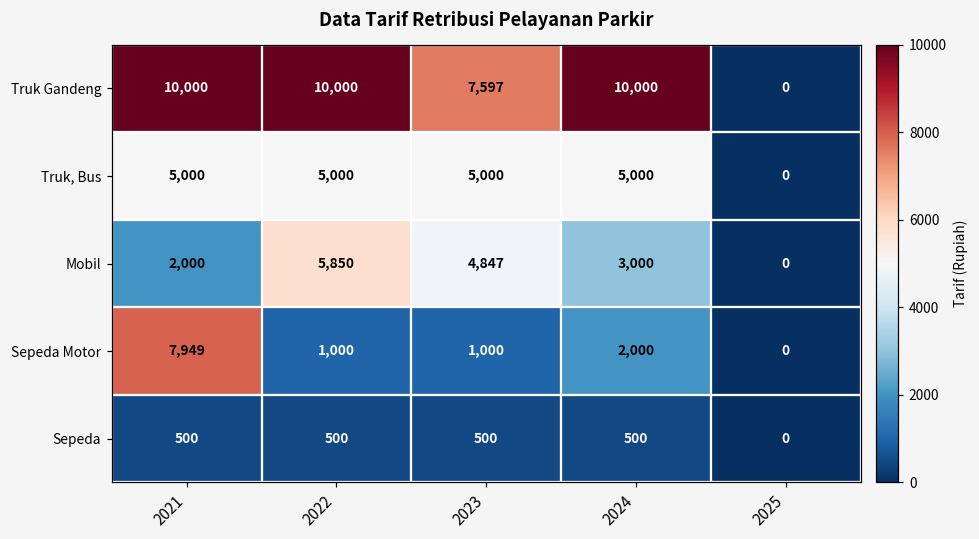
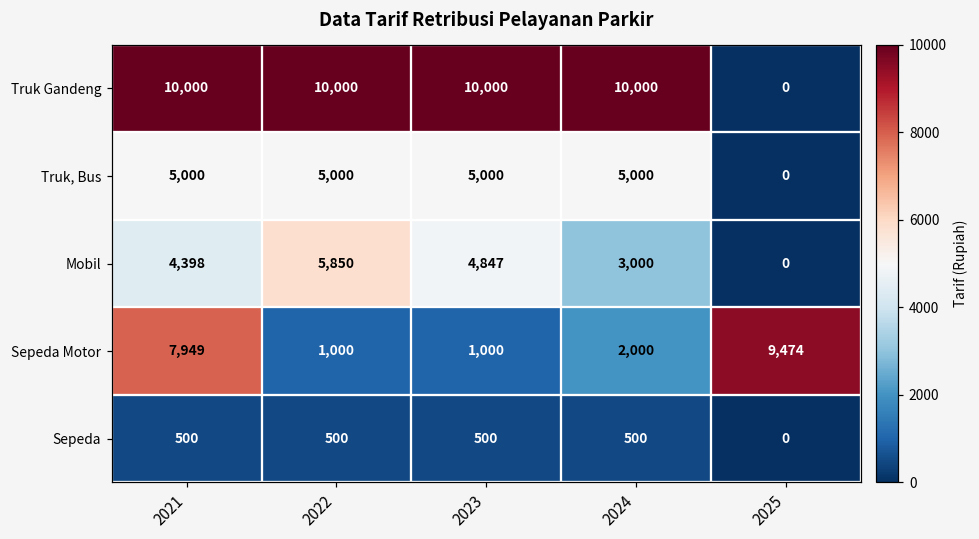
  {
    "Truk Gandeng": {
      "2021": "10,000",
      "2022": "10,000",
-     "2023": "7,597",
+     "2023": "10,000",
      "2024": "10,000",
      "2025": "0"
    },
    "Truk, Bus": {
      "2021": "5,000",
      "2022": "5,000",
      "2023": "5,000",
      "2024": "5,000",
      "2025": "0"
    },
    "Mobil": {
-     "2021": "2,000",
+     "2021": "4,398",
      "2022": "5,850",
      "2023": "4,847",
      "2024": "3,000",
      "2025": "0"
    },
    "Sepeda Motor": {
      "2021": "7,949",
      "2022": "1,000",
      "2023": "1,000",
      "2024": "2,000",
-     "2025": "0"
+     "2025": "9,474"
    },
    "Sepeda": {
      "2021": "500",
      "2022": "500",
      "2023": "500",
      "2024": "500",
      "2025": "0"
    }
  }
